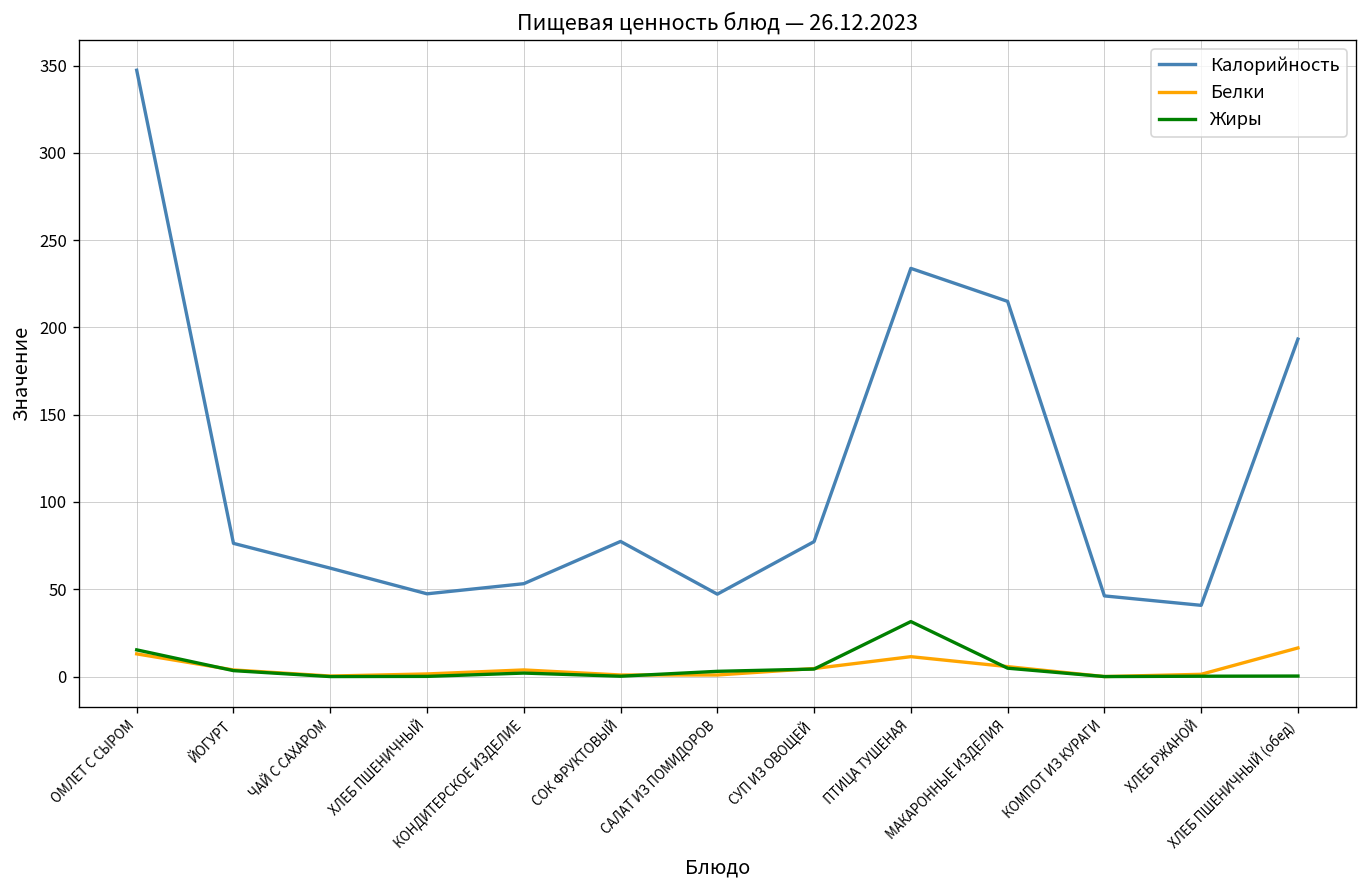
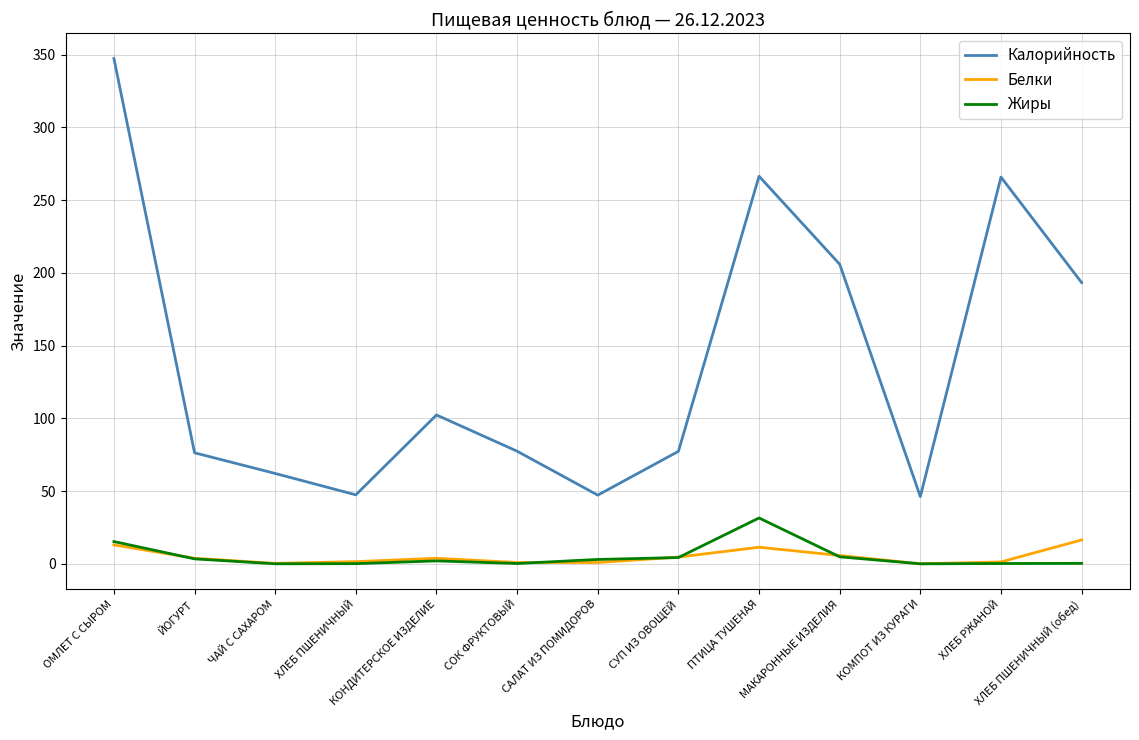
  {
    "Калорийность": {
      "ОМЛЕТ С СЫРОМ": 347,
      "ЙОГУРТ": 76,
      "ЧАЙ С САХАРОМ": 62,
      "ХЛЕБ ПШЕНИЧНЫЙ": 47,
-     "КОНДИТЕРСКОЕ ИЗДЕЛИЕ": 53,
+     "КОНДИТЕРСКОЕ ИЗДЕЛИЕ": 102,
      "СОК ФРУКТОВЫЙ": 77,
      "САЛАТ ИЗ ПОМИДОРОВ": 47,
      "СУП ИЗ ОВОЩЕЙ": 77,
-     "ПТИЦА ТУШЕНАЯ": 234,
-     "МАКАРОННЫЕ ИЗДЕЛИЯ": 215,
+     "ПТИЦА ТУШЕНАЯ": 266,
+     "МАКАРОННЫЕ ИЗДЕЛИЯ": 206,
      "КОМПОТ ИЗ КУРАГИ": 46,
-     "ХЛЕБ РЖАНОЙ": 41,
+     "ХЛЕБ РЖАНОЙ": 266,
      "ХЛЕБ ПШЕНИЧНЫЙ (обед)": 193
    },
    "Белки": {
      "ОМЛЕТ С СЫРОМ": 13,
      "КОНДИТЕРСКОЕ ИЗДЕЛИЕ": 4,
      "САЛАТ ИЗ ПОМИДОРОВ": 1,
      "ПТИЦА ТУШЕНАЯ": 11,
      "ХЛЕБ ПШЕНИЧНЫЙ (обед)": 16
    },
    "Жиры": {
      "ОМЛЕТ С СЫРОМ": 15,
      "КОНДИТЕРСКОЕ ИЗДЕЛИЕ": 2,
      "САЛАТ ИЗ ПОМИДОРОВ": 3,
      "ПТИЦА ТУШЕНАЯ": 32,
      "ХЛЕБ ПШЕНИЧНЫЙ (обед)": 0
    }
  }
